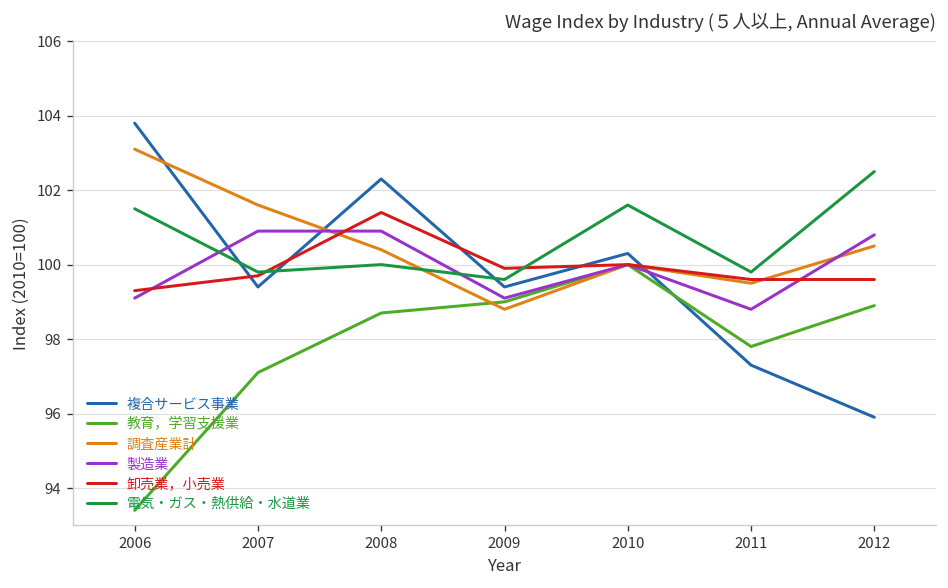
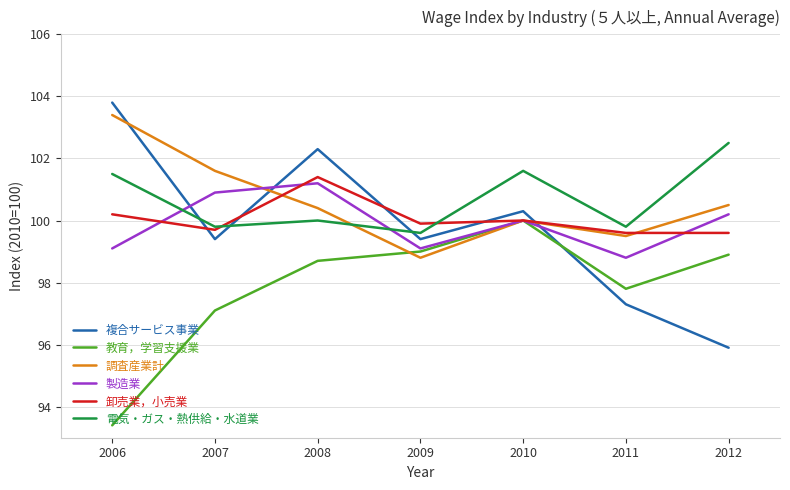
  {
    "複合サービス事業": {
      "2006": 103.8,
      "2007": 99.4,
      "2008": 102.3,
      "2009": 99.4,
      "2010": 100.3,
      "2011": 97.3,
      "2012": 95.9
    },
    "教育，学習支援業": {
      "2006": 93.4,
      "2007": 97.1,
      "2008": 98.7,
      "2009": 99.0,
      "2011": 97.8,
      "2012": 98.9
    },
    "調査産業計": {
-     "2006": 103.1,
+     "2006": 103.4,
      "2007": 101.6,
      "2008": 100.4,
      "2009": 98.8,
      "2011": 99.5,
      "2012": 100.5
    },
    "製造業": {
      "2006": 99.1,
      "2007": 100.9,
-     "2008": 100.9,
+     "2008": 101.2,
      "2009": 99.1,
      "2011": 98.8,
-     "2012": 100.8
+     "2012": 100.2
    },
    "卸売業，小売業": {
-     "2006": 99.3,
+     "2006": 100.2,
      "2007": 99.7,
      "2008": 101.4,
      "2009": 99.9,
      "2011": 99.6,
      "2012": 99.6
    },
    "電気・ガス・熱供給・水道業": {
      "2006": 101.5,
      "2007": 99.8,
      "2008": 100.0,
      "2009": 99.6,
      "2010": 101.6,
      "2011": 99.8,
      "2012": 102.5
    }
  }
